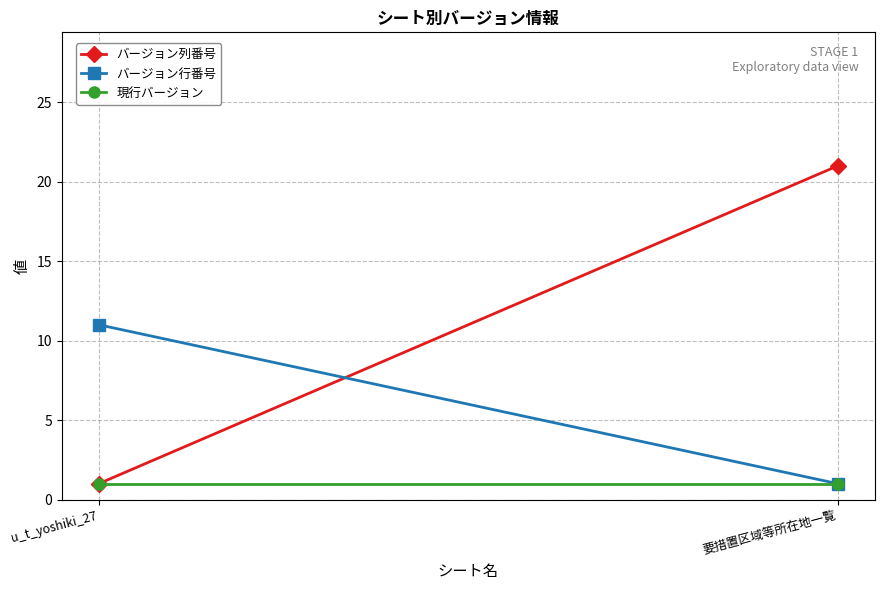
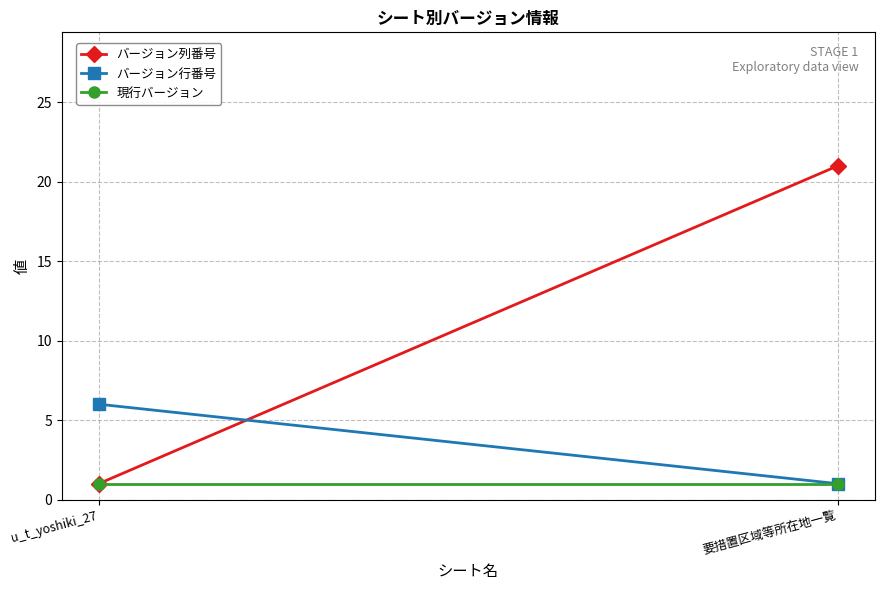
  {
    "バージョン列番号": {
      "要措置区域等所在地一覧": 21
    },
    "バージョン行番号": {
-     "u_t_yoshiki_27": 11
+     "u_t_yoshiki_27": 6
    }
  }
